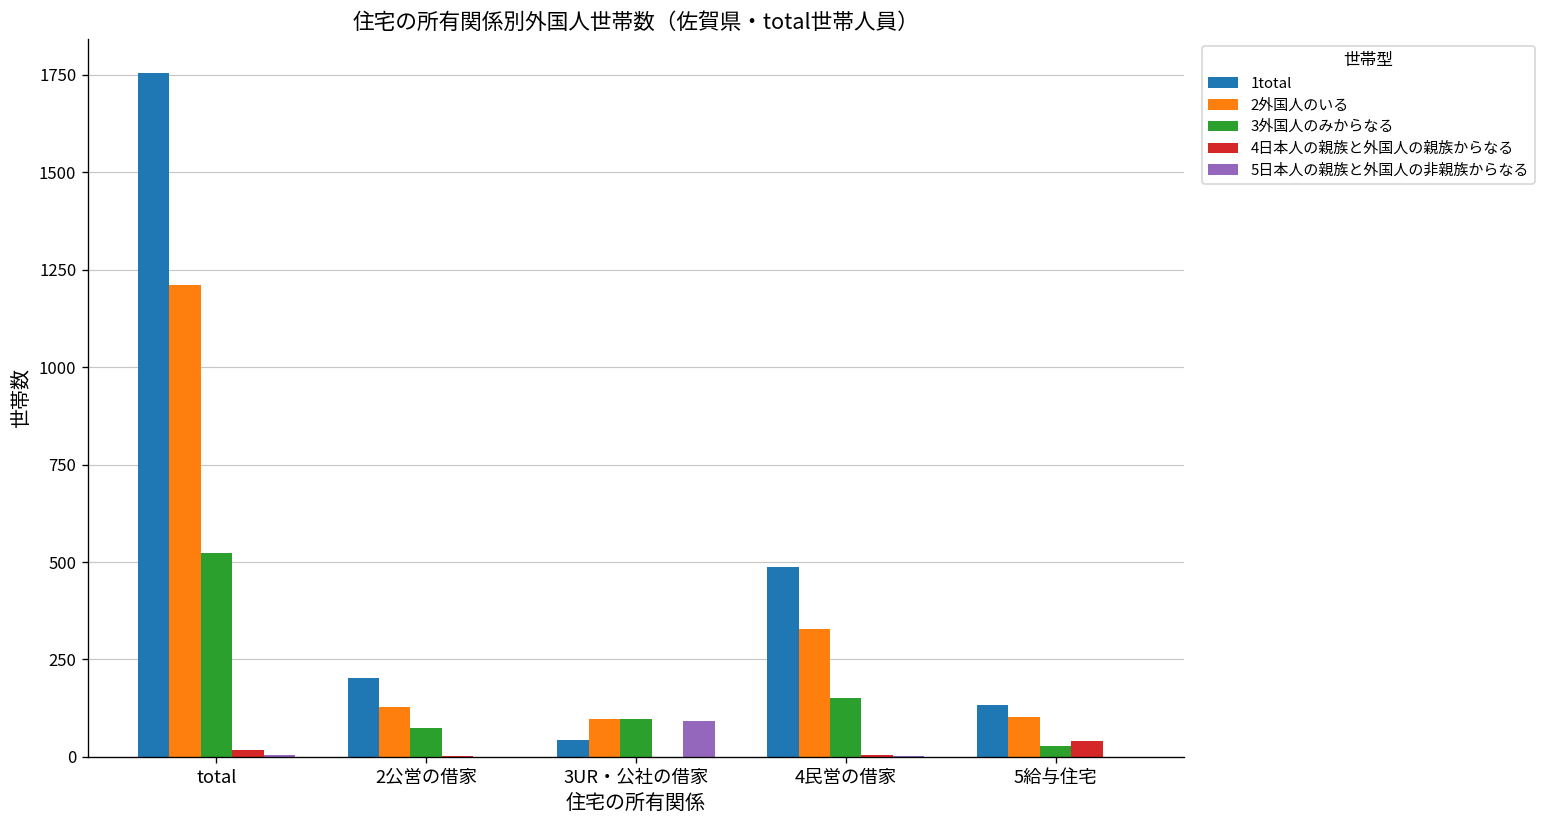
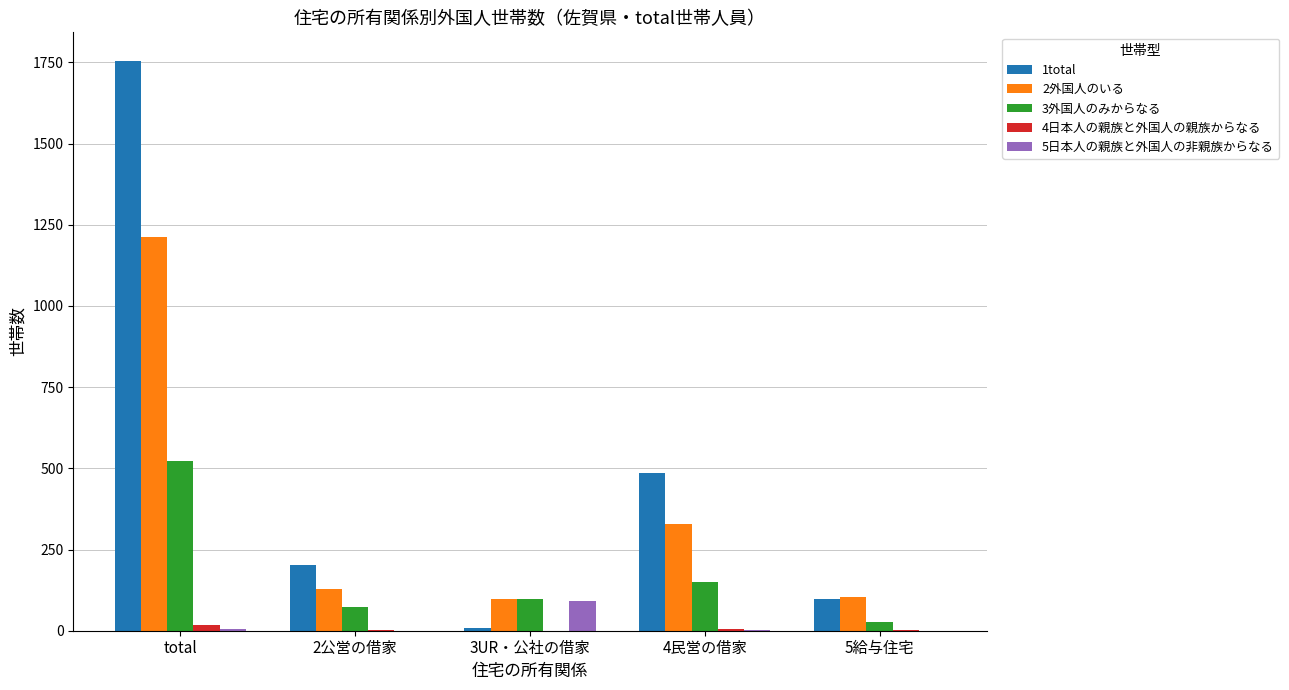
  {
    "1total": {
      "total": 1760,
      "2公営の借家": 200,
-     "3UR・公社の借家": 40,
+     "3UR・公社の借家": 10,
      "4民営の借家": 490,
-     "5給与住宅": 130
+     "5給与住宅": 100
    },
    "2外国人のいる": {
      "total": 1210,
      "2公営の借家": 130,
      "3UR・公社の借家": 100,
      "4民営の借家": 330,
      "5給与住宅": 100
    },
    "3外国人のみからなる": {
      "total": 520,
      "2公営の借家": 70,
      "3UR・公社の借家": 100,
      "4民営の借家": 150,
      "5給与住宅": 30
    },
    "4日本人の親族と外国人の親族からなる": {
      "total": 20,
      "3UR・公社の借家": 0,
-     "5給与住宅": 40
+     "5給与住宅": 0
    },
    "5日本人の親族と外国人の非親族からなる": {
      "2公営の借家": 0,
      "3UR・公社の借家": 90,
      "5給与住宅": 0
    }
  }
